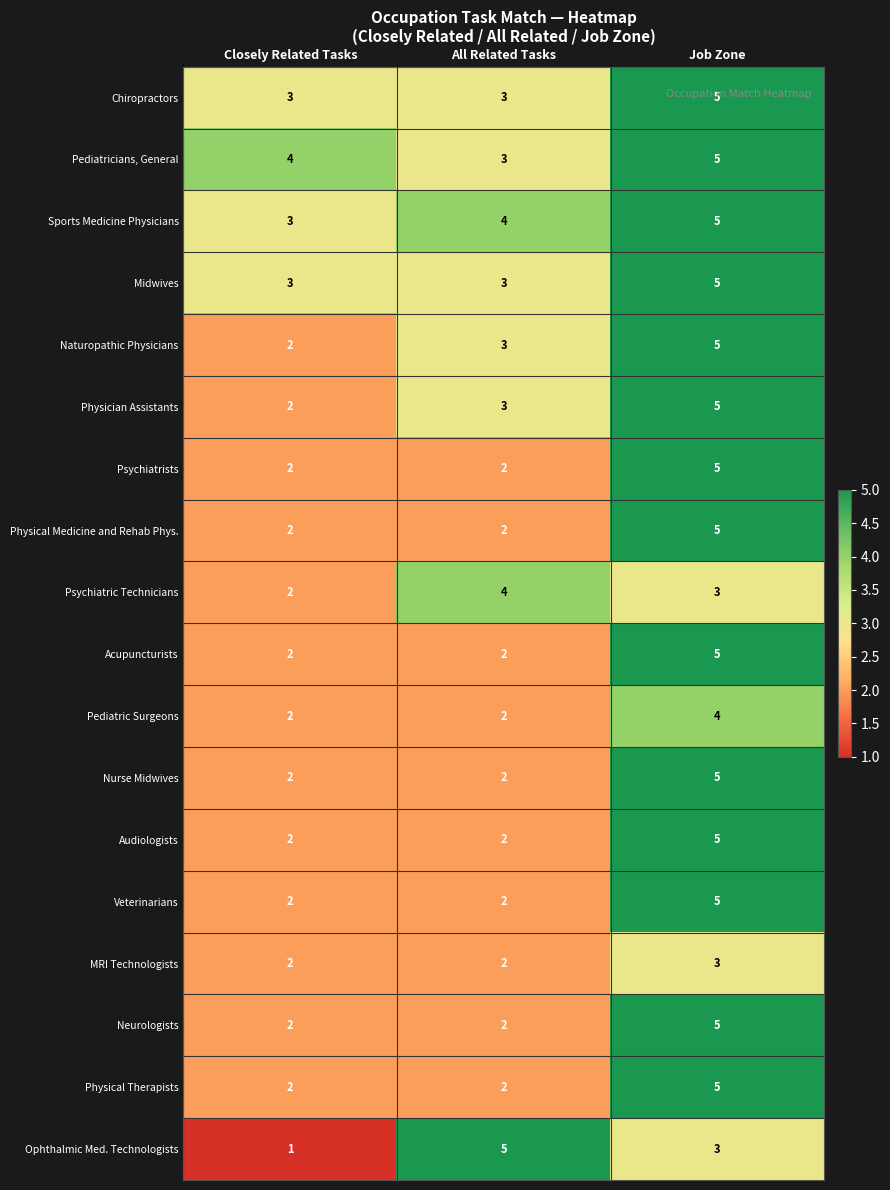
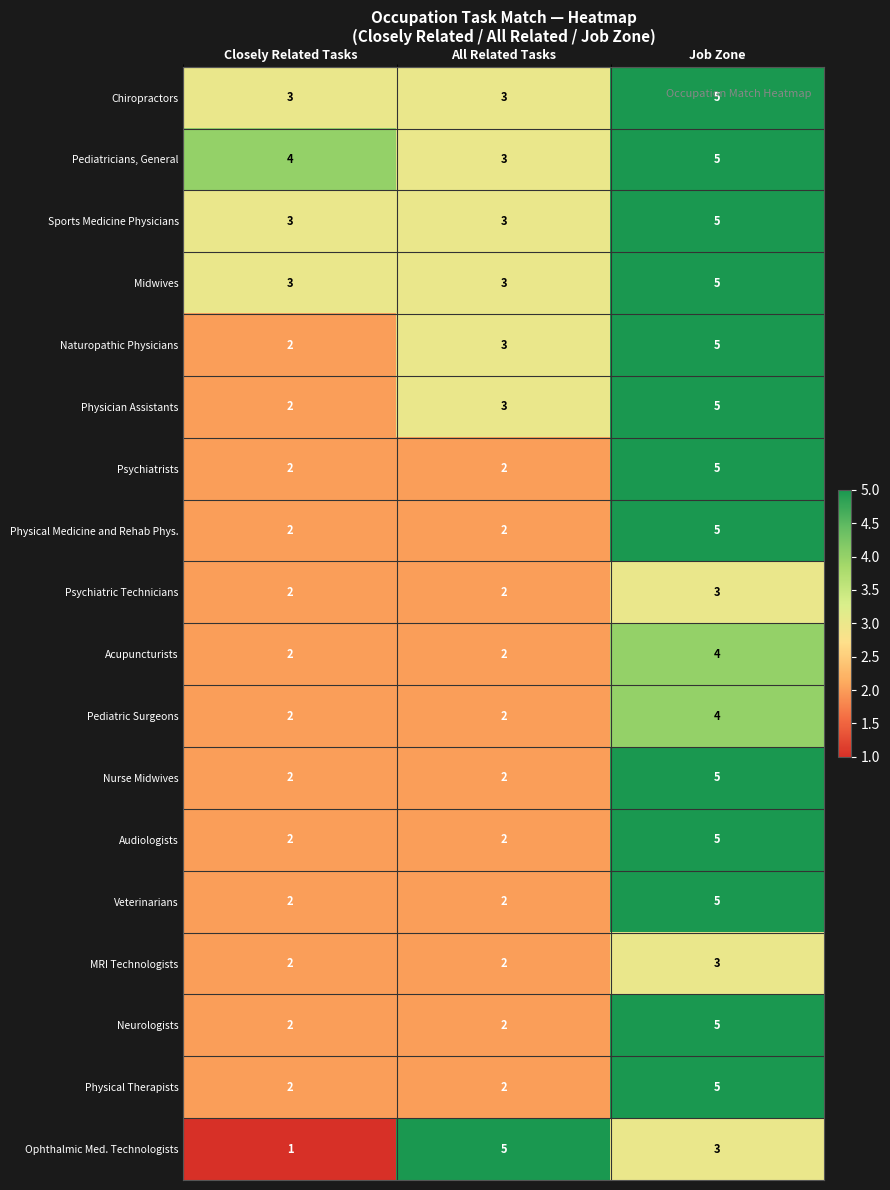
  {
    "Chiropractors": {
      "Closely Related Tasks": 3,
      "All Related Tasks": 3
    },
    "Pediatricians, General": {
      "Closely Related Tasks": 4,
      "All Related Tasks": 3,
      "Job Zone": 5
    },
    "Sports Medicine Physicians": {
      "Closely Related Tasks": 3,
-     "All Related Tasks": 4,
+     "All Related Tasks": 3,
      "Job Zone": 5
    },
    "Midwives": {
      "Closely Related Tasks": 3,
      "All Related Tasks": 3,
      "Job Zone": 5
    },
    "Naturopathic Physicians": {
      "Closely Related Tasks": 2,
      "All Related Tasks": 3,
      "Job Zone": 5
    },
    "Physician Assistants": {
      "Closely Related Tasks": 2,
      "All Related Tasks": 3,
      "Job Zone": 5
    },
    "Psychiatrists": {
      "Closely Related Tasks": 2,
      "All Related Tasks": 2,
      "Job Zone": 5
    },
    "Physical Medicine and Rehab Phys.": {
      "Closely Related Tasks": 2,
      "All Related Tasks": 2,
      "Job Zone": 5
    },
    "Psychiatric Technicians": {
      "Closely Related Tasks": 2,
-     "All Related Tasks": 4,
+     "All Related Tasks": 2,
      "Job Zone": 3
    },
    "Acupuncturists": {
      "Closely Related Tasks": 2,
      "All Related Tasks": 2,
-     "Job Zone": 5
+     "Job Zone": 4
    },
    "Pediatric Surgeons": {
      "Closely Related Tasks": 2,
      "All Related Tasks": 2,
      "Job Zone": 4
    },
    "Nurse Midwives": {
      "Closely Related Tasks": 2,
      "All Related Tasks": 2,
      "Job Zone": 5
    },
    "Audiologists": {
      "Closely Related Tasks": 2,
      "All Related Tasks": 2,
      "Job Zone": 5
    },
    "Veterinarians": {
      "Closely Related Tasks": 2,
      "All Related Tasks": 2,
      "Job Zone": 5
    },
    "MRI Technologists": {
      "Closely Related Tasks": 2,
      "All Related Tasks": 2,
      "Job Zone": 3
    },
    "Neurologists": {
      "Closely Related Tasks": 2,
      "All Related Tasks": 2,
      "Job Zone": 5
    },
    "Physical Therapists": {
      "Closely Related Tasks": 2,
      "All Related Tasks": 2,
      "Job Zone": 5
    },
    "Ophthalmic Med. Technologists": {
      "Closely Related Tasks": 1,
      "All Related Tasks": 5,
      "Job Zone": 3
    }
  }
